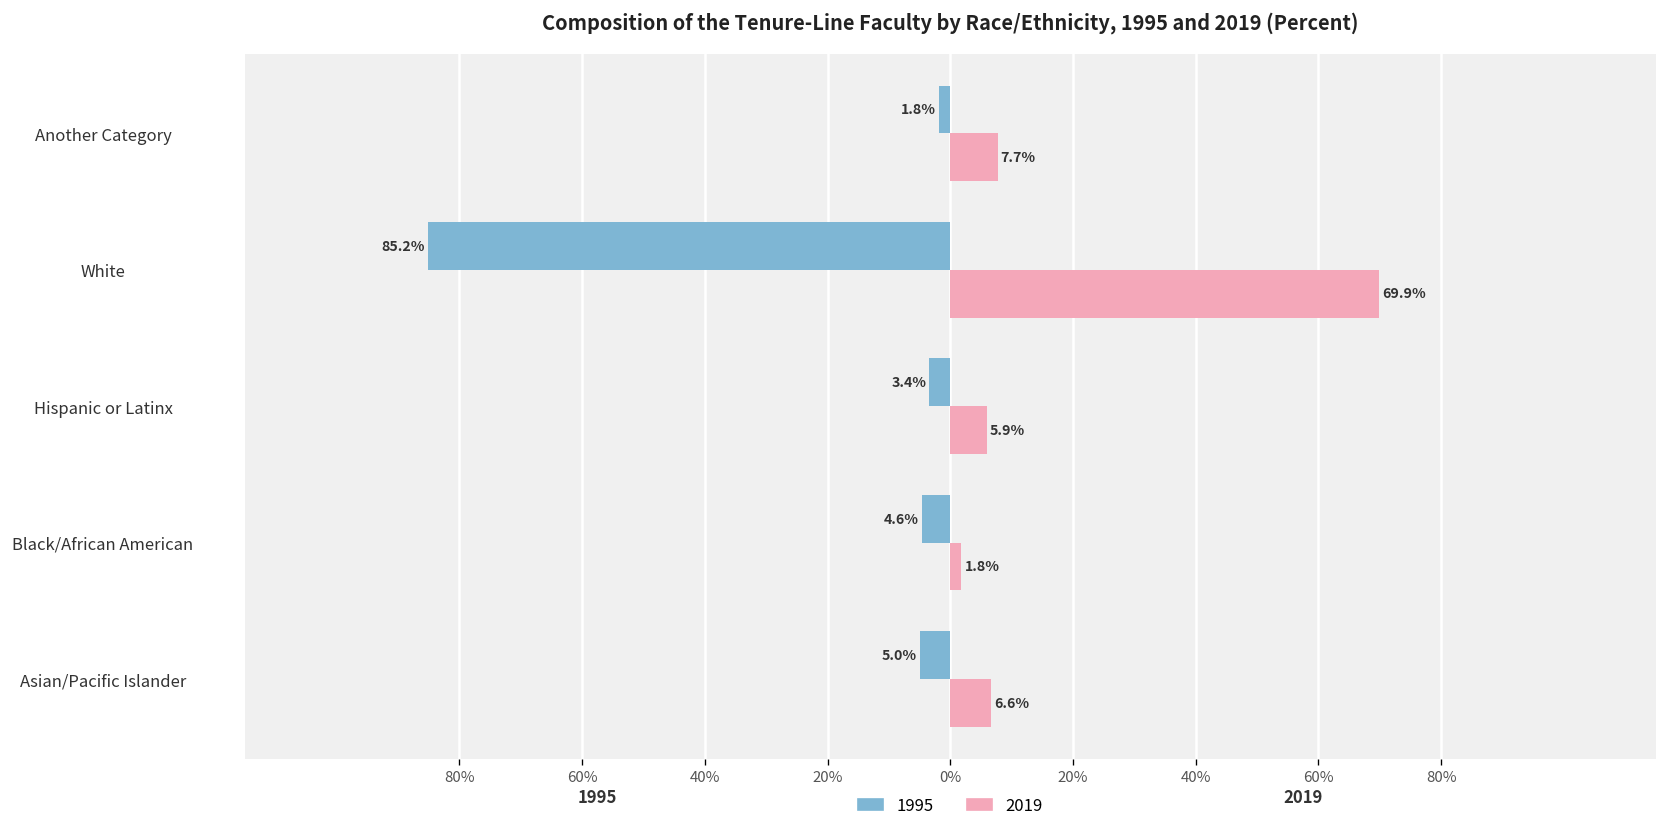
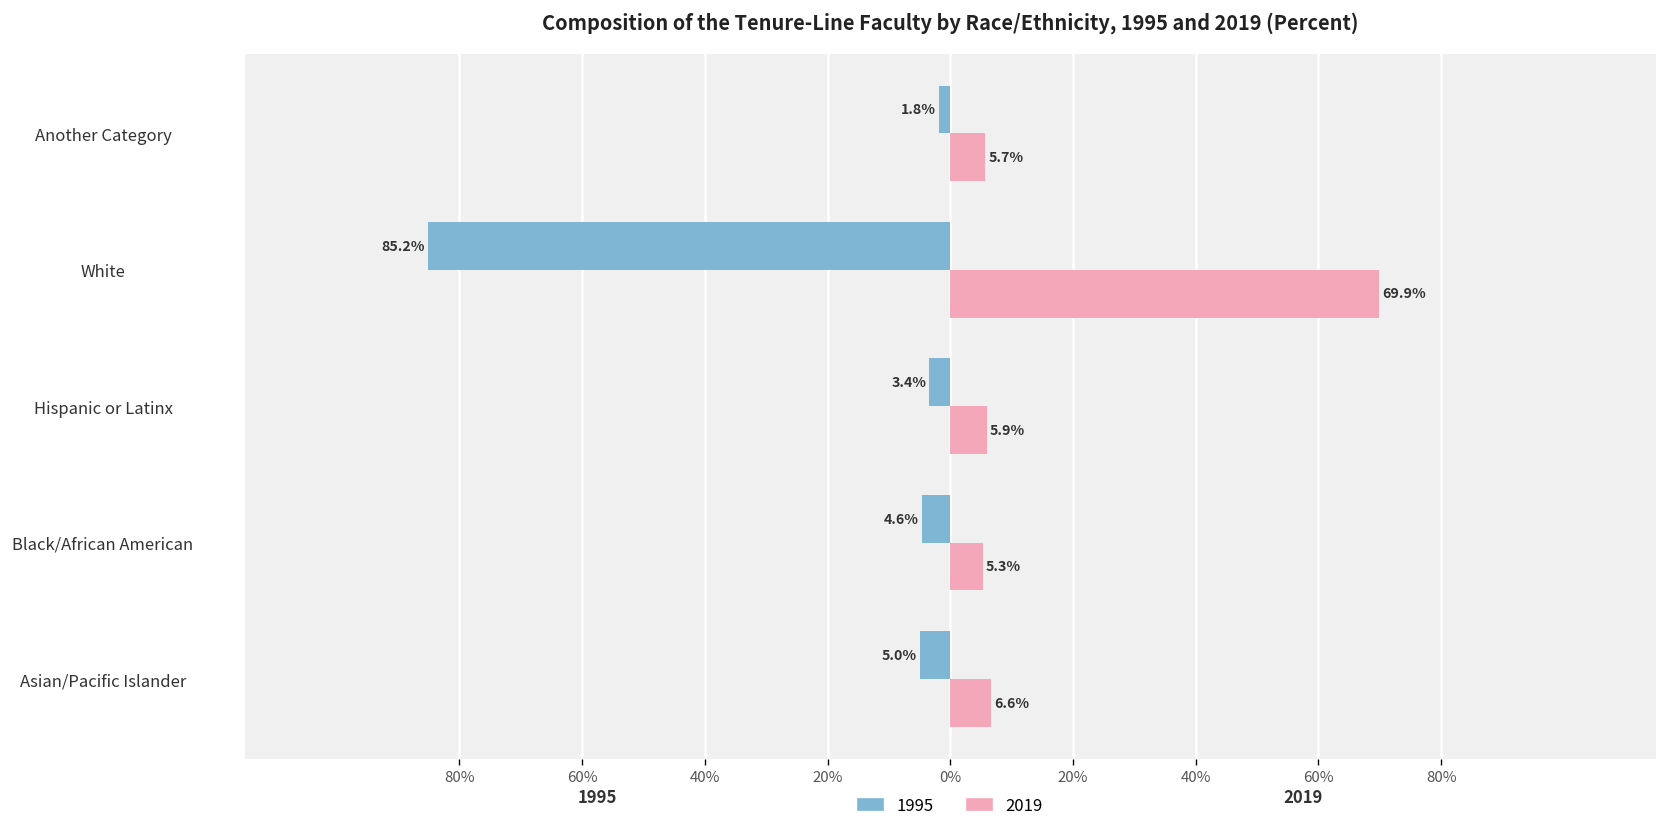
  {
    "2019": {
-     "Another Category": "7.7%",
+     "Another Category": "5.7%",
      "White": "69.9%",
      "Hispanic or Latinx": "5.9%",
-     "Black/African American": "1.8%",
+     "Black/African American": "5.3%",
      "Asian/Pacific Islander": "6.6%"
    }
  }
